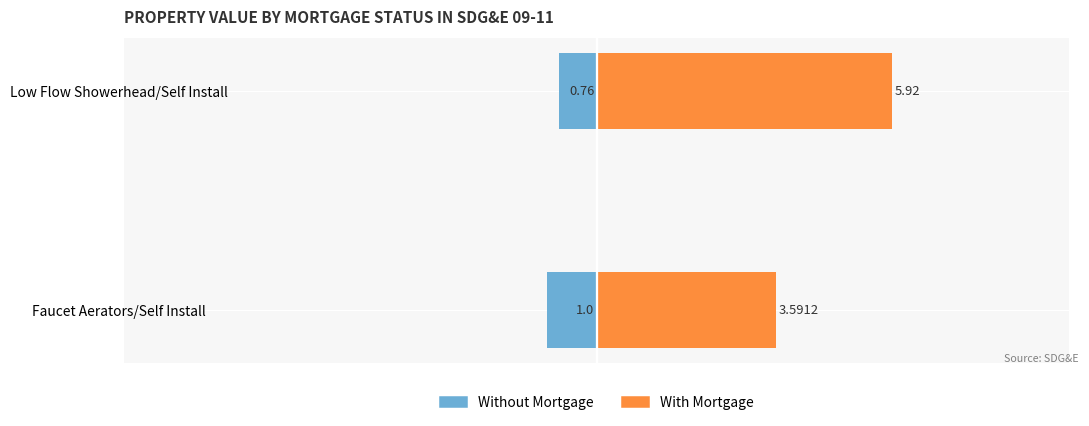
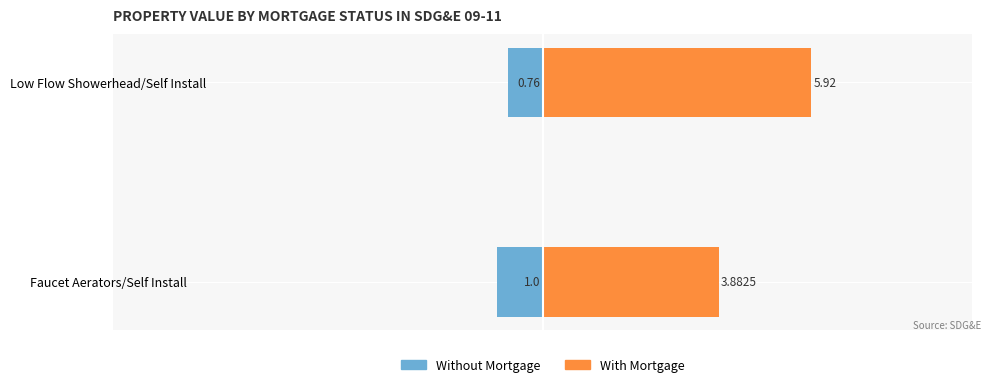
  {
    "With Mortgage": {
      "Low Flow Showerhead/Self Install": 5.92,
-     "Faucet Aerators/Self Install": 3.5912
+     "Faucet Aerators/Self Install": 3.8825
    }
  }
